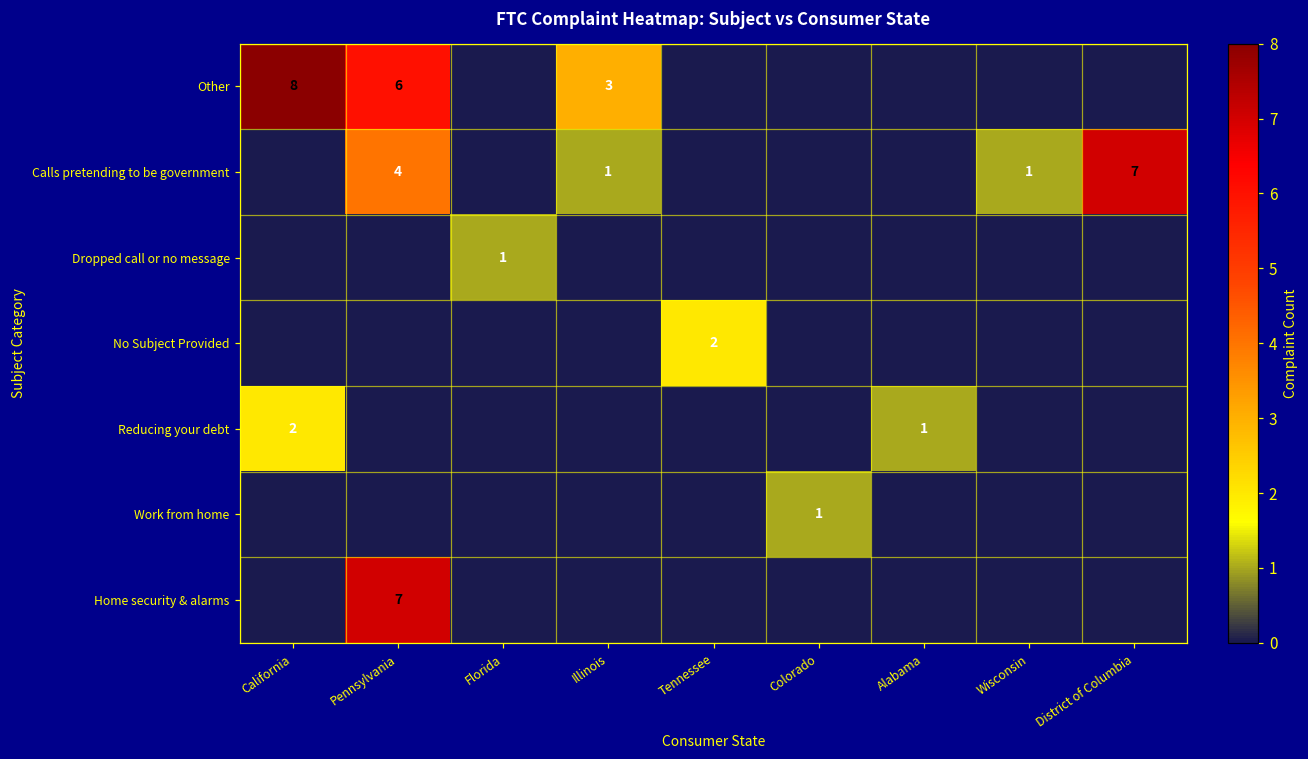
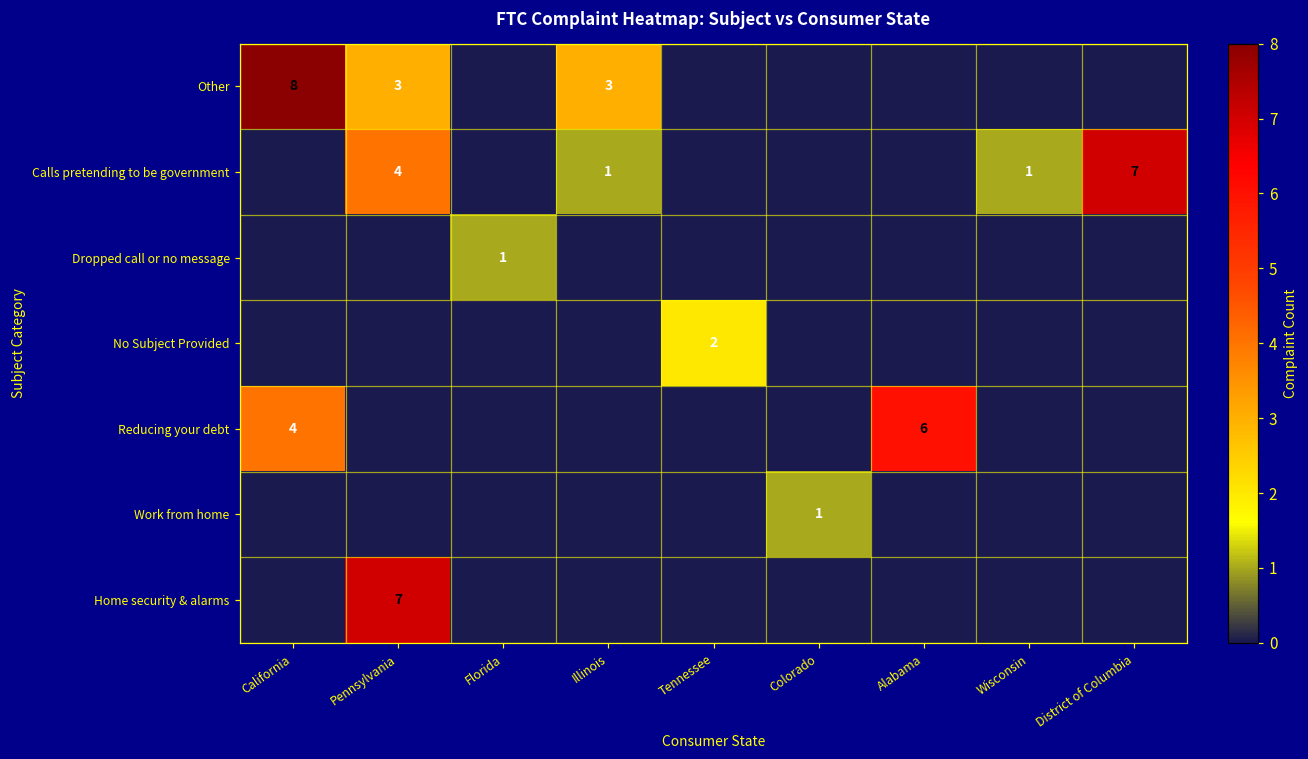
  {
    "Other": {
      "California": 8,
-     "Pennsylvania": 6,
+     "Pennsylvania": 3,
      "Illinois": 3
    },
    "Calls pretending to be government": {
      "Pennsylvania": 4,
      "Illinois": 1,
      "Wisconsin": 1,
      "District of Columbia": 7
    },
    "Dropped call or no message": {
      "Florida": 1
    },
    "No Subject Provided": {
      "Tennessee": 2
    },
    "Reducing your debt": {
-     "California": 2,
-     "Alabama": 1
+     "California": 4,
+     "Alabama": 6
    },
    "Work from home": {
      "Colorado": 1
    },
    "Home security & alarms": {
      "Pennsylvania": 7
    }
  }
